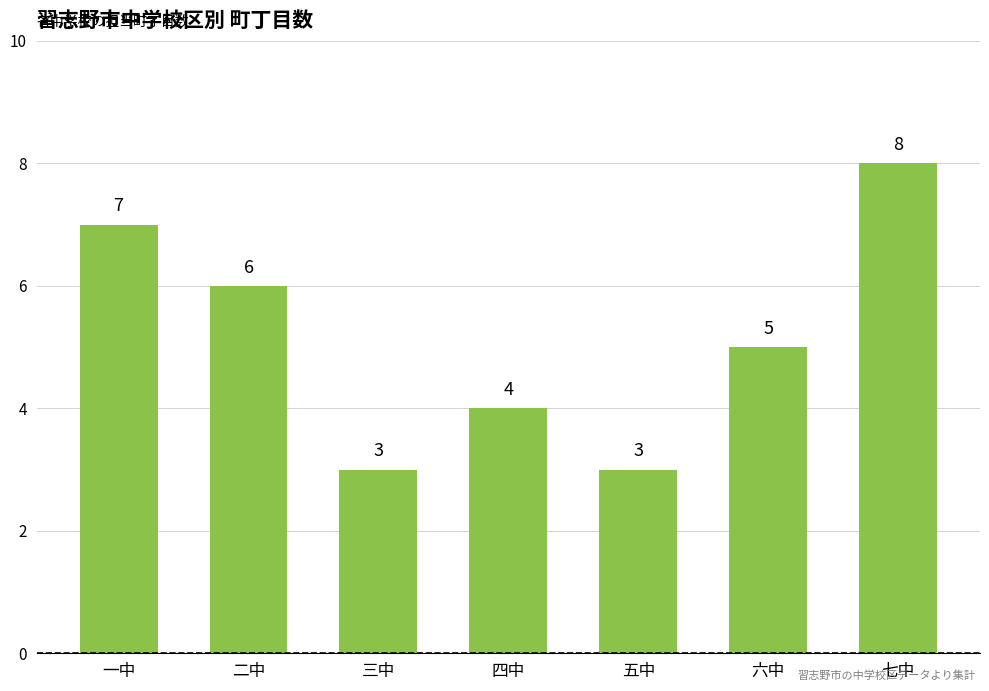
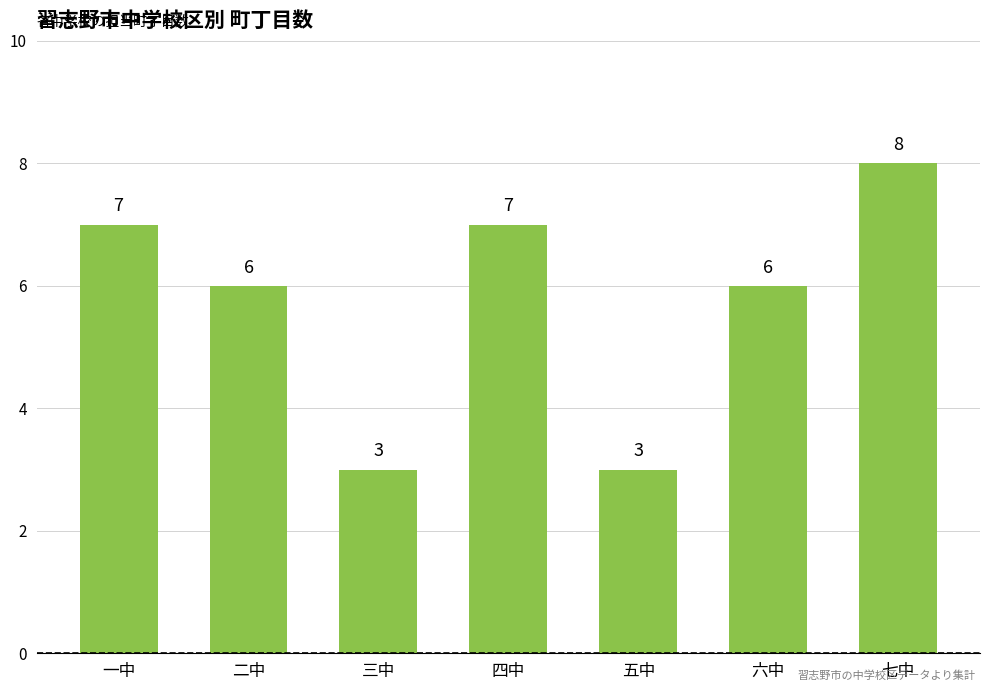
  {
    "一中": 7,
    "二中": 6,
    "三中": 3,
-   "四中": 4,
+   "四中": 7,
    "五中": 3,
-   "六中": 5,
+   "六中": 6,
    "七中": 8
  }
